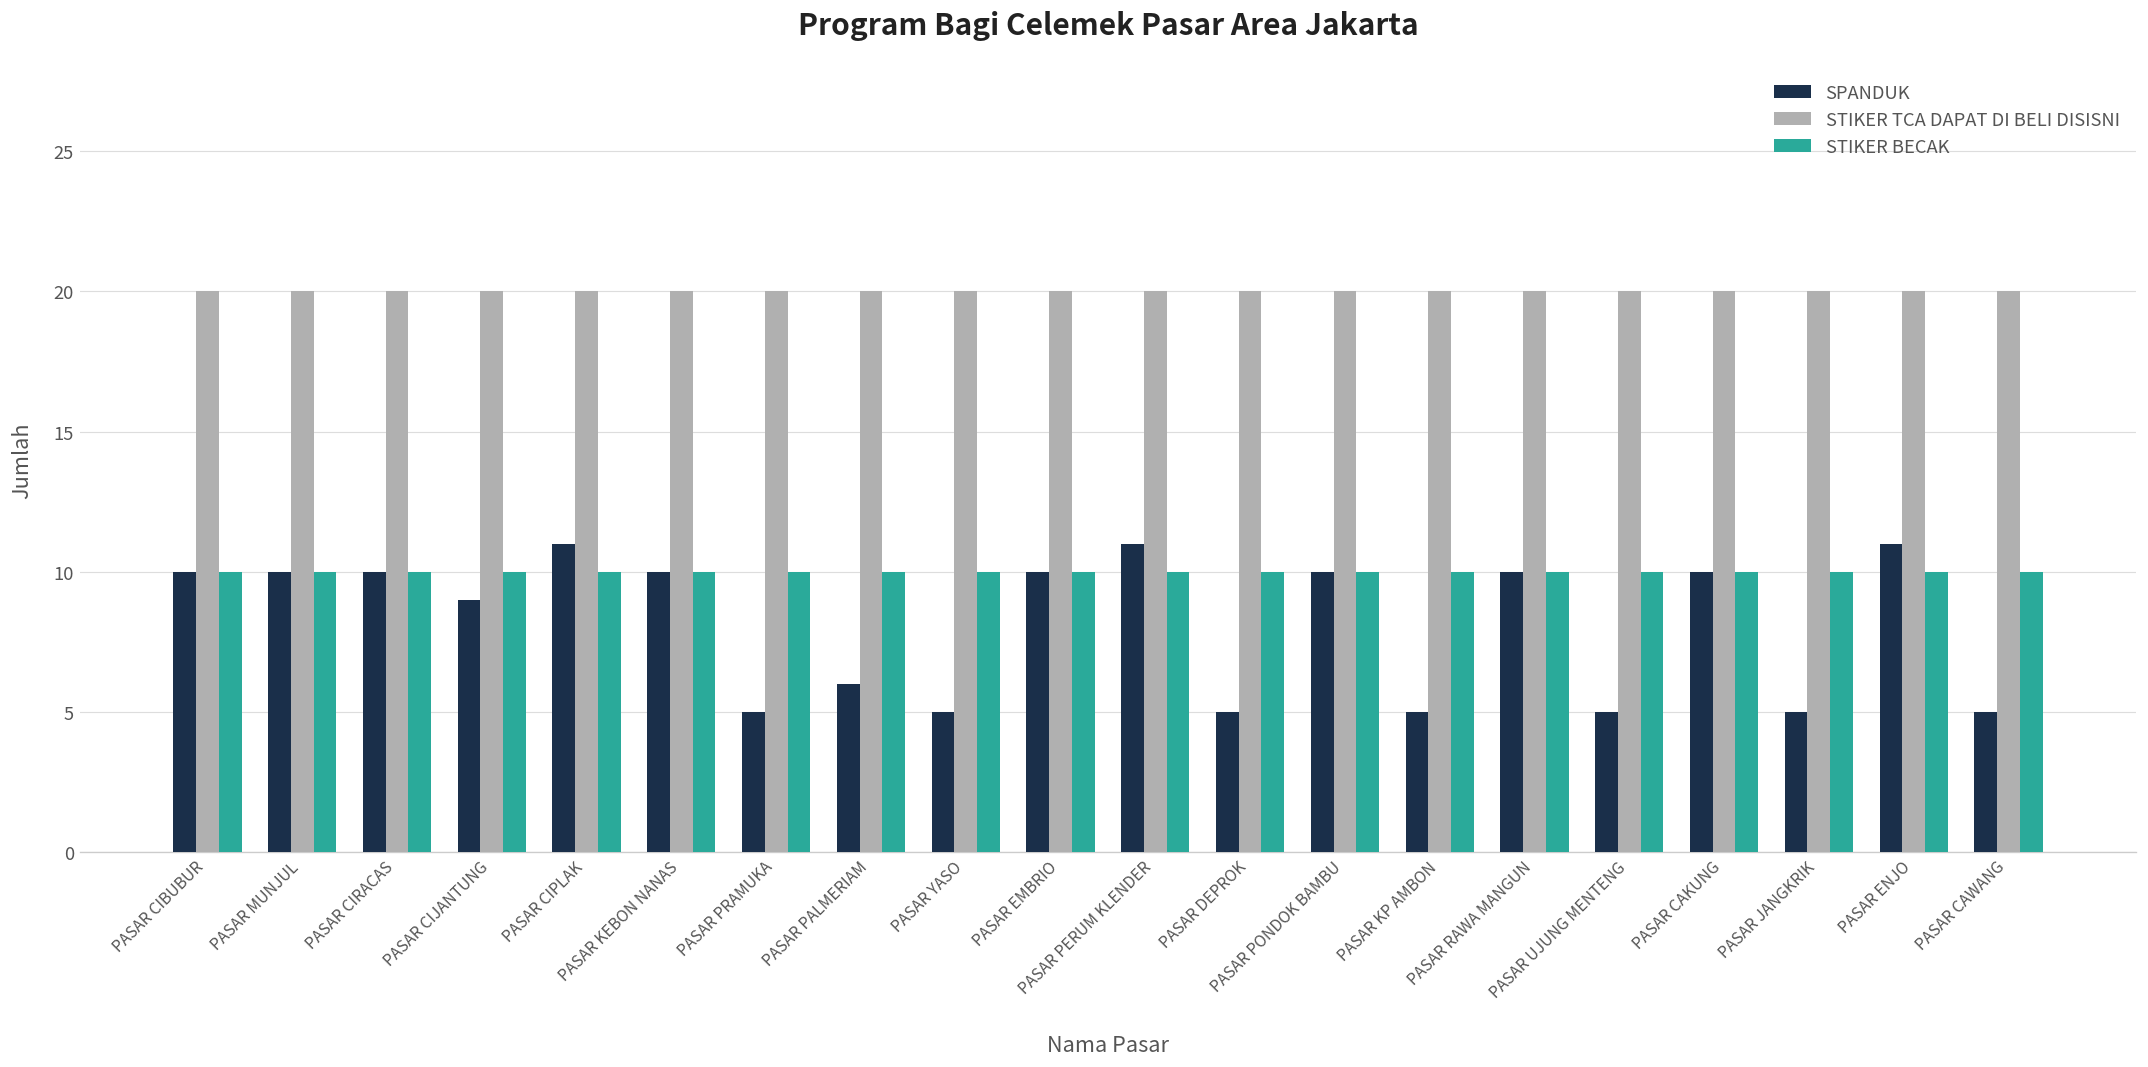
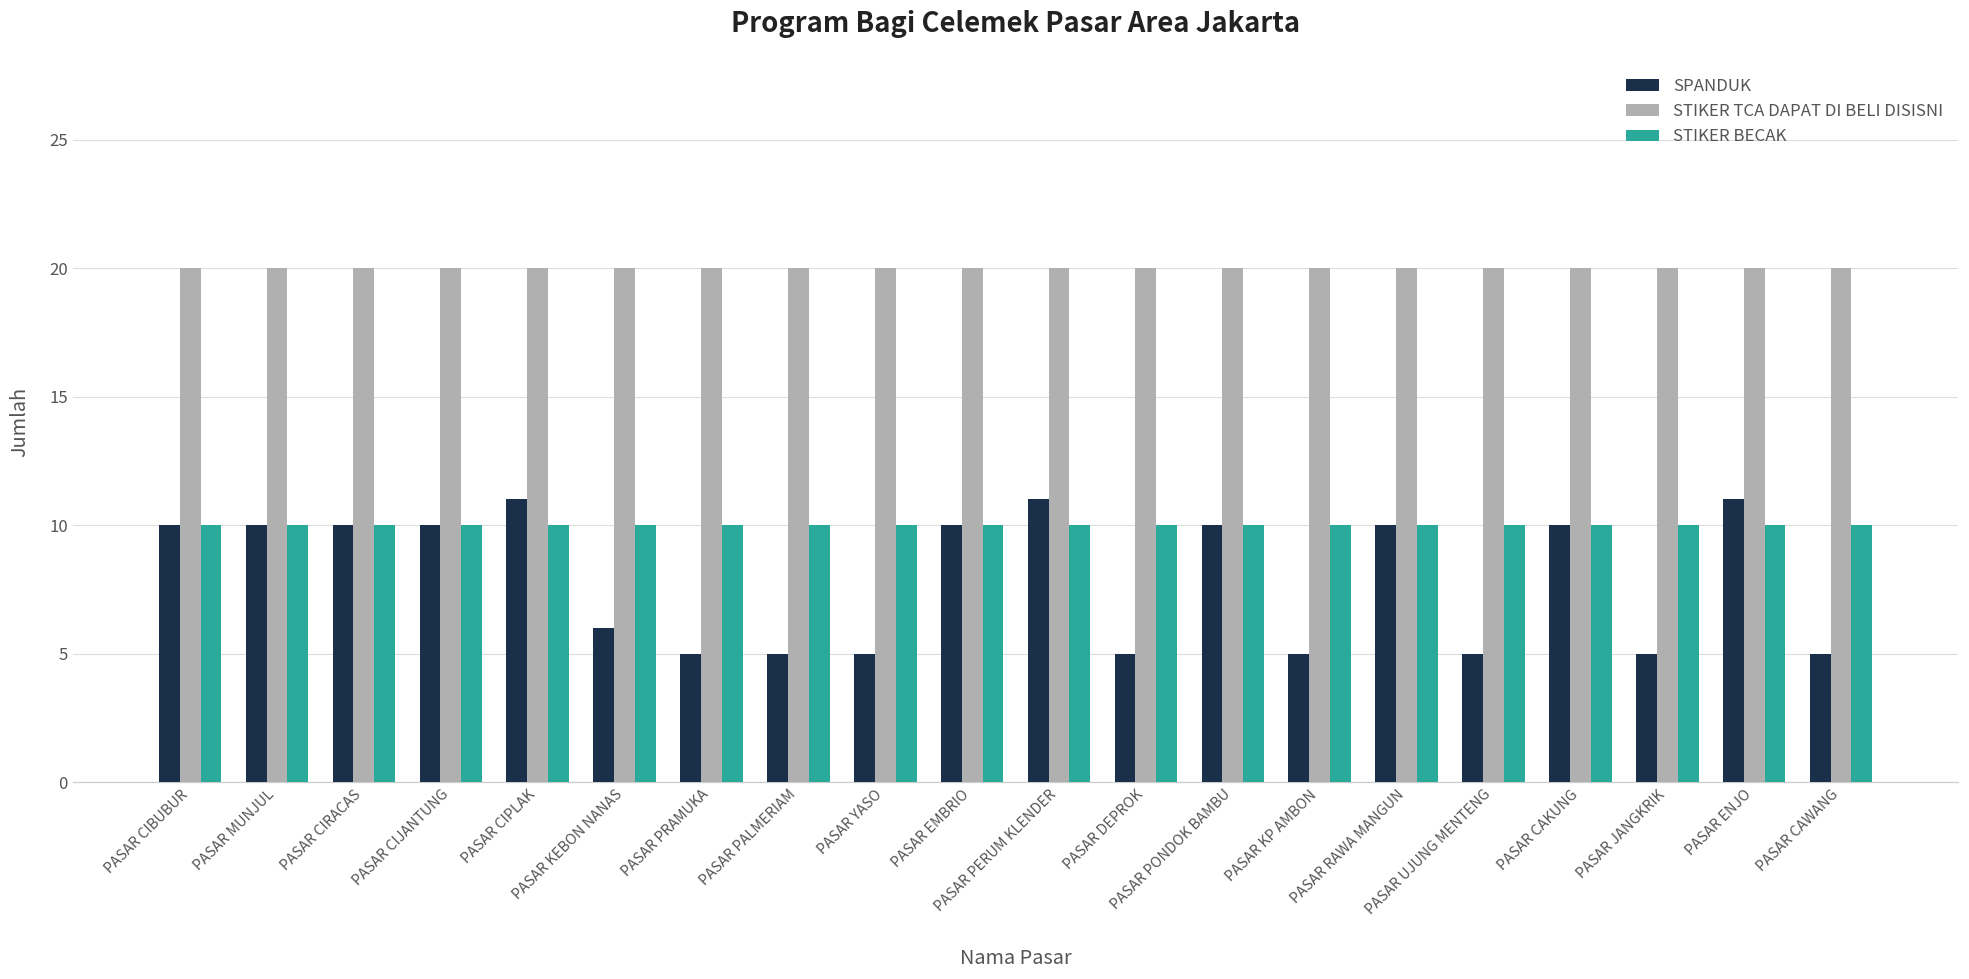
  {
    "SPANDUK": {
      "PASAR CIBUBUR": 10,
      "PASAR MUNJUL": 10,
      "PASAR CIRACAS": 10,
-     "PASAR CIJANTUNG": 9,
+     "PASAR CIJANTUNG": 10,
      "PASAR CIPLAK": 11,
-     "PASAR KEBON NANAS": 10,
+     "PASAR KEBON NANAS": 6,
      "PASAR PRAMUKA": 5,
-     "PASAR PALMERIAM": 6,
+     "PASAR PALMERIAM": 5,
      "PASAR YASO": 5,
      "PASAR EMBRIO": 10,
      "PASAR PERUM KLENDER": 11,
      "PASAR DEPROK": 5,
      "PASAR PONDOK BAMBU": 10,
      "PASAR KP AMBON": 5,
      "PASAR RAWA MANGUN": 10,
      "PASAR UJUNG MENTENG": 5,
      "PASAR CAKUNG": 10,
      "PASAR JANGKRIK": 5,
      "PASAR ENJO": 11,
      "PASAR CAWANG": 5
    },
    "STIKER TCA DAPAT DI BELI DISISNI": {
      "PASAR CIBUBUR": 20,
      "PASAR MUNJUL": 20,
      "PASAR CIRACAS": 20,
      "PASAR CIJANTUNG": 20,
      "PASAR CIPLAK": 20,
      "PASAR KEBON NANAS": 20,
      "PASAR PRAMUKA": 20,
      "PASAR PALMERIAM": 20,
      "PASAR YASO": 20,
      "PASAR EMBRIO": 20,
      "PASAR PERUM KLENDER": 20,
      "PASAR DEPROK": 20,
      "PASAR PONDOK BAMBU": 20,
      "PASAR KP AMBON": 20,
      "PASAR RAWA MANGUN": 20,
      "PASAR UJUNG MENTENG": 20,
      "PASAR CAKUNG": 20,
      "PASAR JANGKRIK": 20,
      "PASAR ENJO": 20,
      "PASAR CAWANG": 20
    },
    "STIKER BECAK": {
      "PASAR CIBUBUR": 10,
      "PASAR MUNJUL": 10,
      "PASAR CIRACAS": 10,
      "PASAR CIJANTUNG": 10,
      "PASAR CIPLAK": 10,
      "PASAR KEBON NANAS": 10,
      "PASAR PRAMUKA": 10,
      "PASAR PALMERIAM": 10,
      "PASAR YASO": 10,
      "PASAR EMBRIO": 10,
      "PASAR PERUM KLENDER": 10,
      "PASAR DEPROK": 10,
      "PASAR PONDOK BAMBU": 10,
      "PASAR KP AMBON": 10,
      "PASAR RAWA MANGUN": 10,
      "PASAR UJUNG MENTENG": 10,
      "PASAR CAKUNG": 10,
      "PASAR JANGKRIK": 10,
      "PASAR ENJO": 10,
      "PASAR CAWANG": 10
    }
  }
